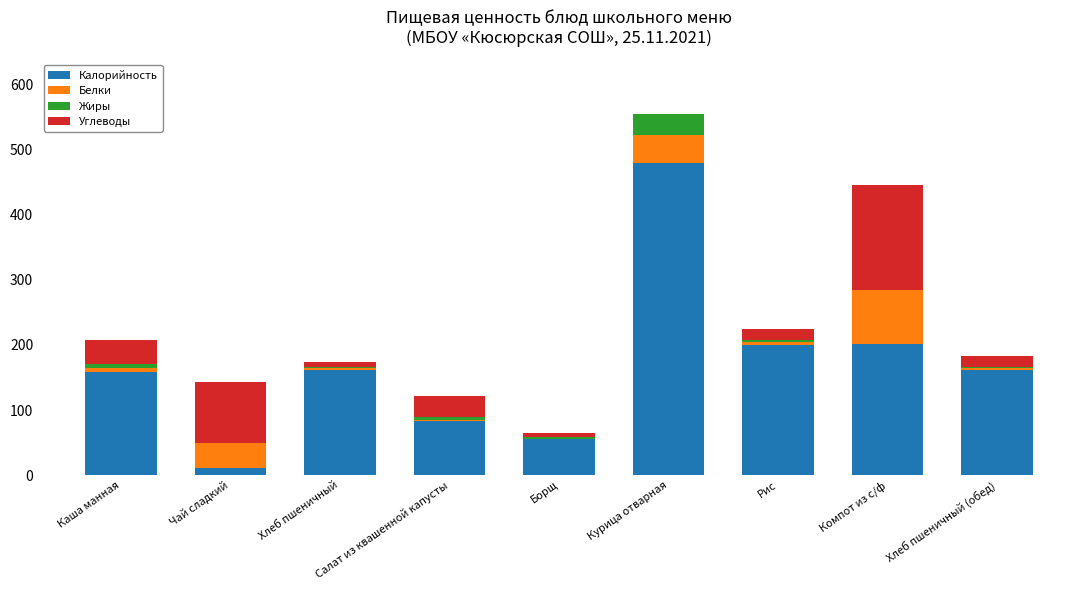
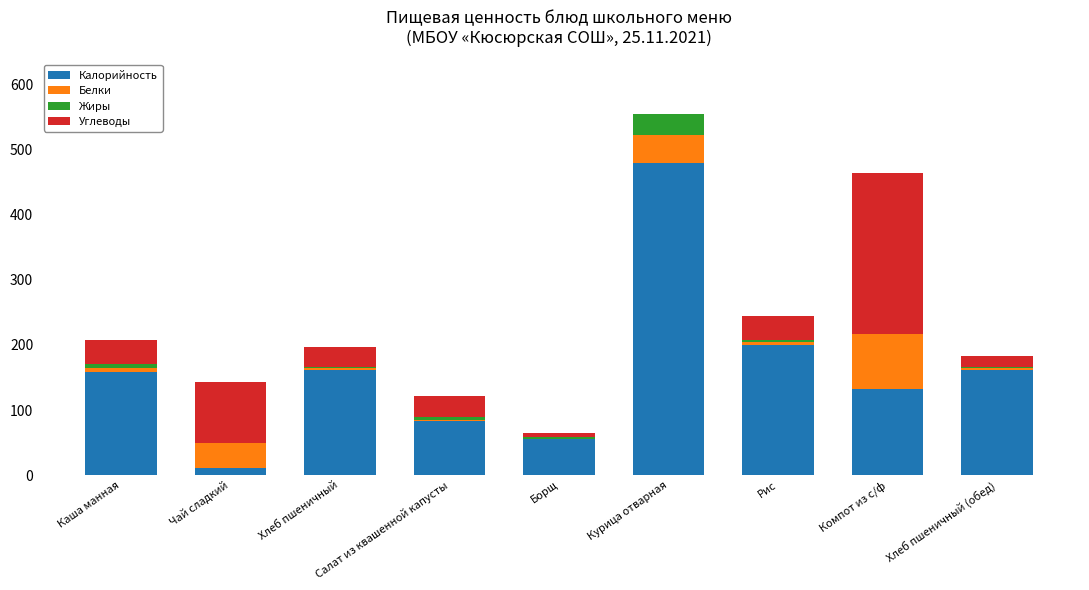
  {
    "Калорийность": {
      "Каша манная": 160,
      "Чай сладкий": 10,
      "Хлеб пшеничный": 160,
      "Салат из квашенной капусты": 80,
      "Борщ": 60,
      "Курица отварная": 480,
      "Рис": 200,
-     "Компот из с/ф": 200,
+     "Компот из с/ф": 130,
      "Хлеб пшеничный (обед)": 160
    },
    "Белки": {
      "Каша манная": 10,
      "Чай сладкий": 40,
      "Хлеб пшеничный": 0,
      "Курица отварная": 40,
      "Рис": 0,
      "Компот из с/ф": 80,
      "Хлеб пшеничный (обед)": 0
    },
    "Жиры": {
      "Каша манная": 10,
      "Чай сладкий": 0,
      "Салат из квашенной капусты": 10,
      "Курица отварная": 30,
      "Рис": 0,
      "Компот из с/ф": 0
    },
    "Углеводы": {
      "Каша манная": 40,
      "Чай сладкий": 90,
-     "Хлеб пшеничный": 10,
+     "Хлеб пшеничный": 30,
      "Салат из квашенной капусты": 30,
      "Борщ": 10,
      "Курица отварная": 0,
-     "Рис": 20,
-     "Компот из с/ф": 160,
+     "Рис": 40,
+     "Компот из с/ф": 250,
      "Хлеб пшеничный (обед)": 20
    }
  }
